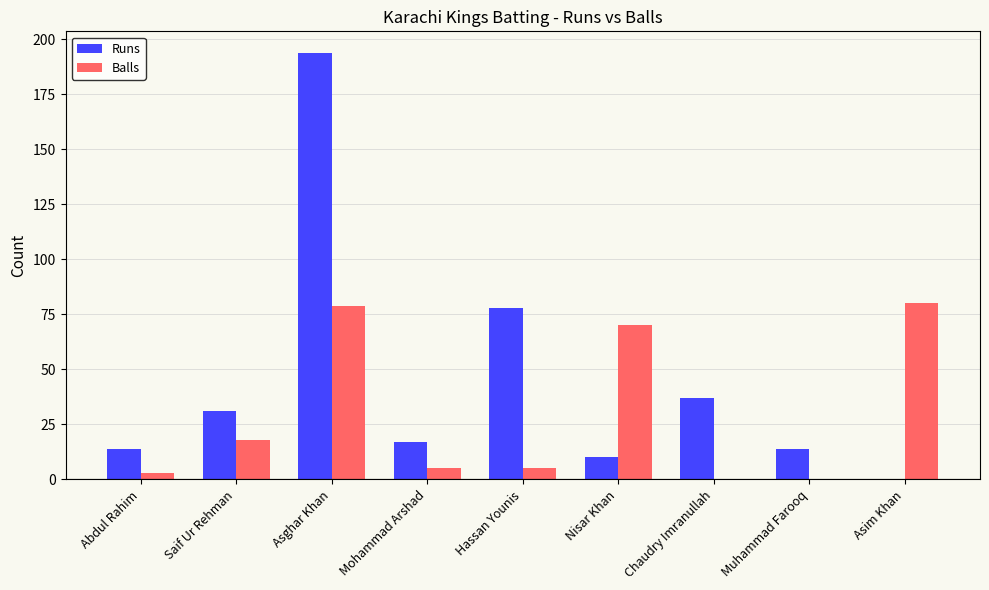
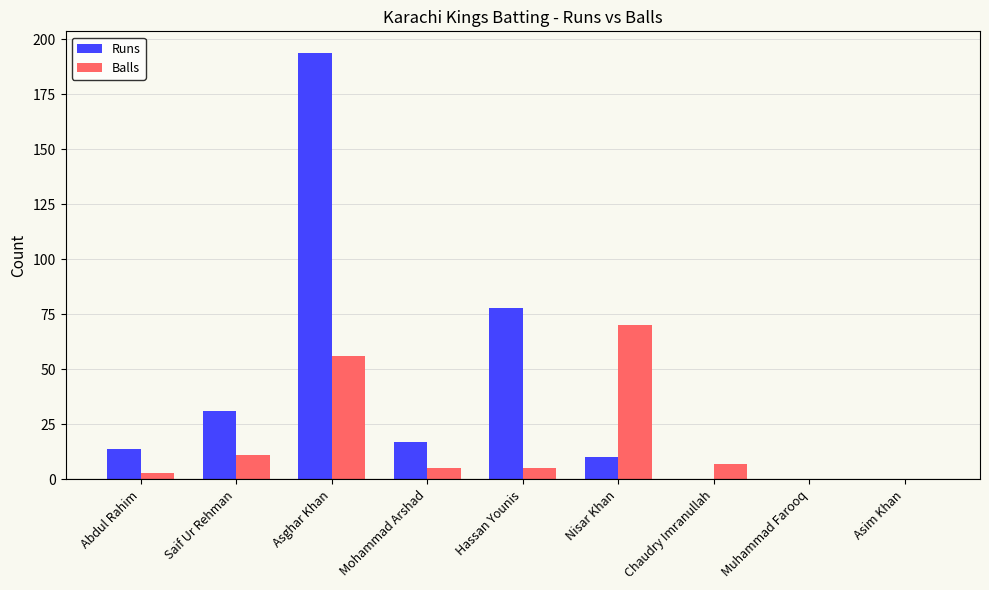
  {
    "Runs": {
      "Abdul Rahim": 14,
      "Saif Ur Rehman": 31,
      "Asghar Khan": 194,
      "Mohammad Arshad": 17,
      "Hassan Younis": 78,
      "Nisar Khan": 10,
-     "Chaudry Imranullah": 37,
-     "Muhammad Farooq": 14,
+     "Chaudry Imranullah": 0,
+     "Muhammad Farooq": 0,
      "Asim Khan": 0
    },
    "Balls": {
      "Abdul Rahim": 3,
-     "Saif Ur Rehman": 18,
-     "Asghar Khan": 79,
+     "Saif Ur Rehman": 11,
+     "Asghar Khan": 56,
      "Mohammad Arshad": 5,
      "Hassan Younis": 5,
      "Nisar Khan": 70,
-     "Chaudry Imranullah": 0,
+     "Chaudry Imranullah": 7,
      "Muhammad Farooq": 0,
-     "Asim Khan": 80
+     "Asim Khan": 0
    }
  }
